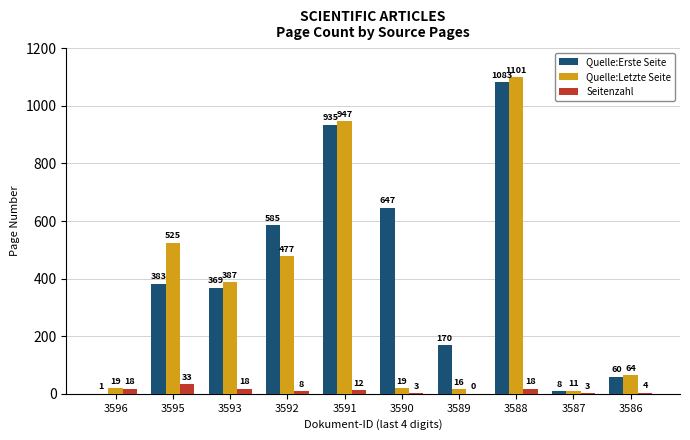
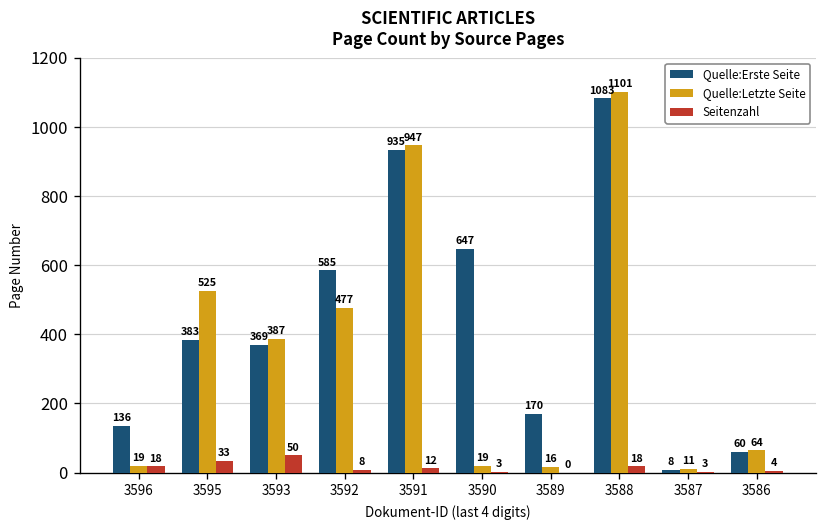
  {
    "Quelle:Erste Seite": {
-     "3596": 1,
+     "3596": 136,
      "3595": 383,
      "3593": 369,
      "3592": 585,
      "3591": 935,
      "3590": 647,
      "3589": 170,
      "3588": 1083,
      "3587": 8,
      "3586": 60
    },
    "Quelle:Letzte Seite": {
      "3596": 19,
      "3595": 525,
      "3593": 387,
      "3592": 477,
      "3591": 947,
      "3590": 19,
      "3589": 16,
      "3588": 1101,
      "3587": 11,
      "3586": 64
    },
    "Seitenzahl": {
      "3596": 18,
      "3595": 33,
-     "3593": 18,
+     "3593": 50,
      "3592": 8,
      "3591": 12,
      "3590": 3,
      "3589": 0,
      "3588": 18,
      "3587": 3,
      "3586": 4
    }
  }
